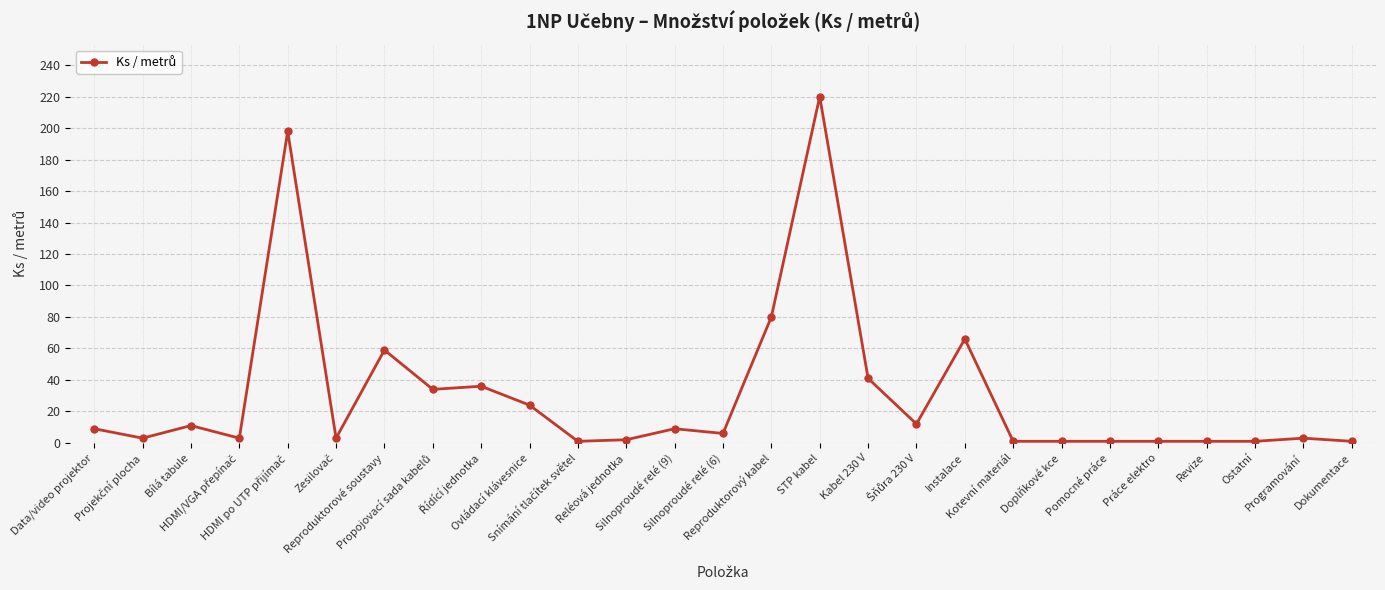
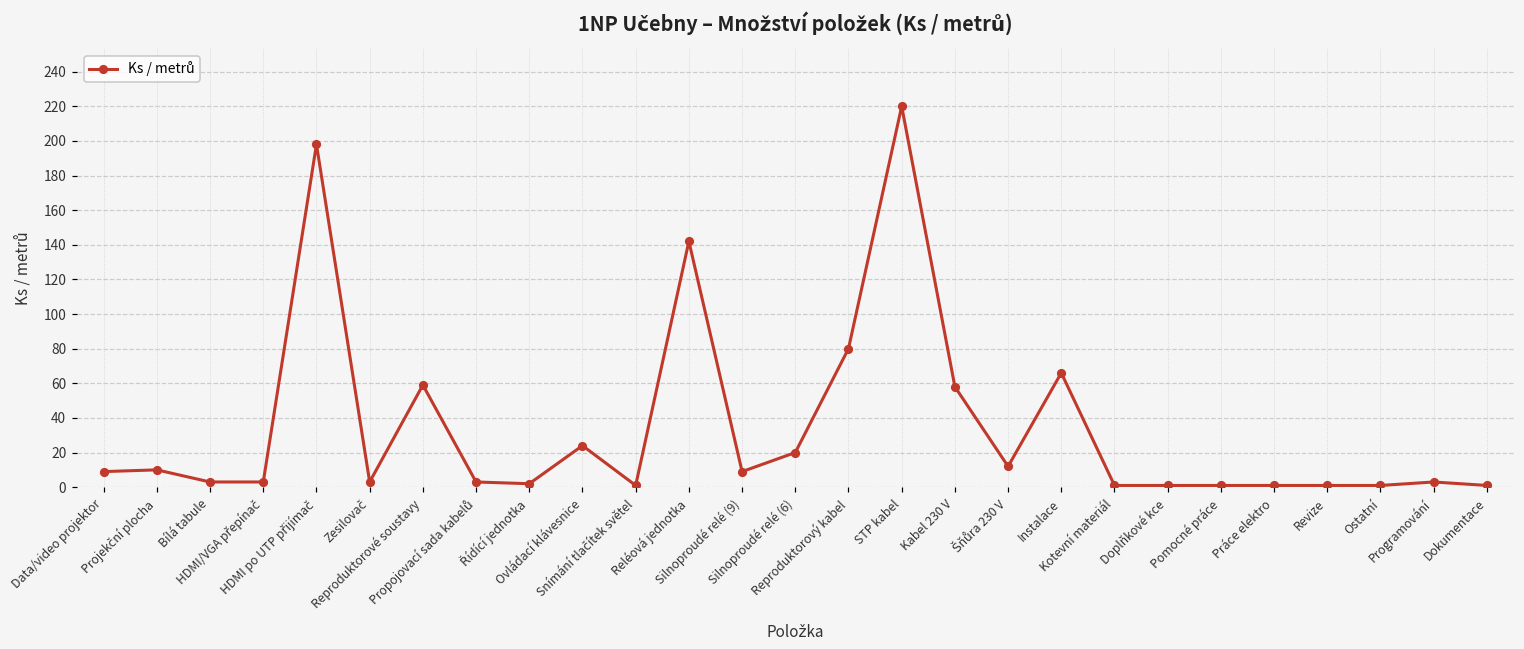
  {
    "Data/video projektor": 9,
-   "Projekční plocha": 3,
-   "Bílá tabule": 11,
+   "Projekční plocha": 10,
+   "Bílá tabule": 3,
    "HDMI/VGA přepínač": 3,
    "HDMI po UTP přijímač": 198,
    "Zesilovač": 3,
    "Reproduktorové soustavy": 59,
-   "Propojovací sada kabelů": 34,
-   "Řídící jednotka": 36,
+   "Propojovací sada kabelů": 3,
+   "Řídící jednotka": 2,
    "Ovládací klávesnice": 24,
    "Snímání tlačítek světel": 1,
-   "Reléová jednotka": 2,
+   "Reléová jednotka": 142,
    "Silnoproudé relé (9)": 9,
-   "Silnoproudé relé (6)": 6,
+   "Silnoproudé relé (6)": 20,
    "Reproduktorový kabel": 80,
    "STP kabel": 220,
-   "Kabel 230 V": 41,
+   "Kabel 230 V": 58,
    "Šňůra 230 V": 12,
    "Instalace": 66,
    "Kotevní materiál": 1,
    "Doplňkové kce": 1,
    "Pomocné práce": 1,
    "Práce elektro": 1,
    "Revize": 1,
    "Ostatní": 1,
    "Programování": 3,
    "Dokumentace": 1
  }
